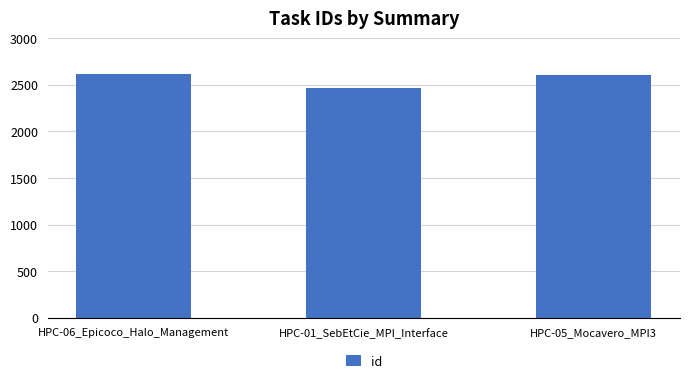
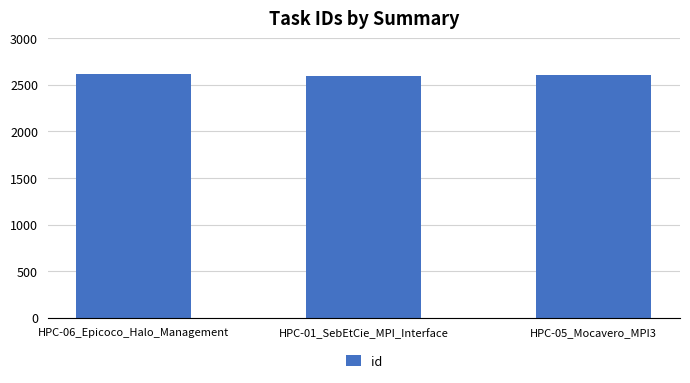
  {
    "HPC-06_Epicoco_Halo_Management": 2600,
-   "HPC-01_SebEtCie_MPI_Interface": 2500,
+   "HPC-01_SebEtCie_MPI_Interface": 2600,
    "HPC-05_Mocavero_MPI3": 2600
  }
